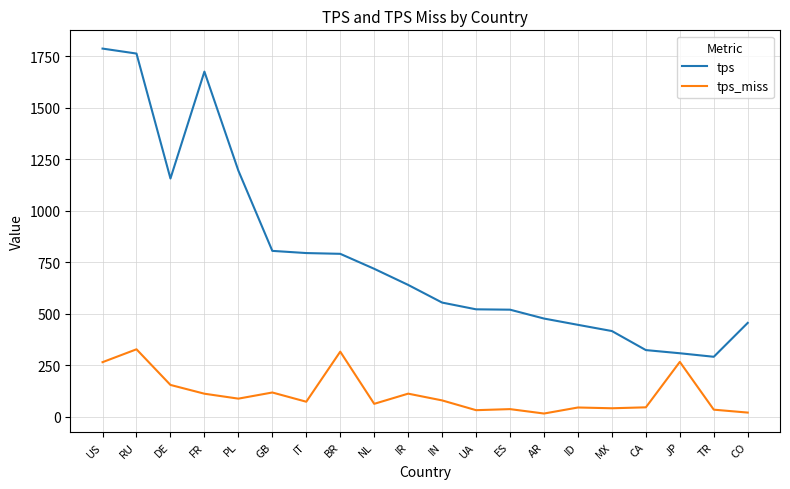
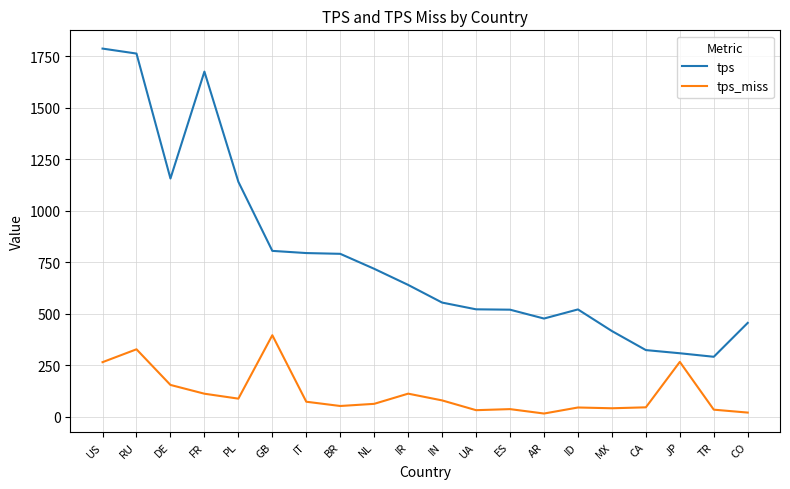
  {
    "tps": {
      "US": 1790,
      "RU": 1760,
      "DE": 1160,
      "FR": 1680,
-     "PL": 1200,
+     "PL": 1140,
      "GB": 810,
      "IT": 800,
      "BR": 790,
      "NL": 720,
      "IR": 640,
      "IN": 560,
      "UA": 520,
      "ES": 520,
      "AR": 480,
-     "ID": 450,
+     "ID": 520,
      "MX": 420,
      "CA": 320,
      "JP": 310,
      "TR": 290,
      "CO": 460
    },
    "tps_miss": {
      "US": 270,
      "RU": 330,
      "DE": 160,
      "FR": 110,
      "PL": 90,
-     "GB": 120,
+     "GB": 400,
      "IT": 70,
-     "BR": 320,
+     "BR": 50,
      "NL": 60,
      "IR": 110,
      "IN": 80,
      "UA": 30,
      "ES": 40,
      "AR": 20,
      "ID": 50,
      "MX": 40,
      "CA": 50,
      "JP": 270,
      "TR": 40,
      "CO": 20
    }
  }
